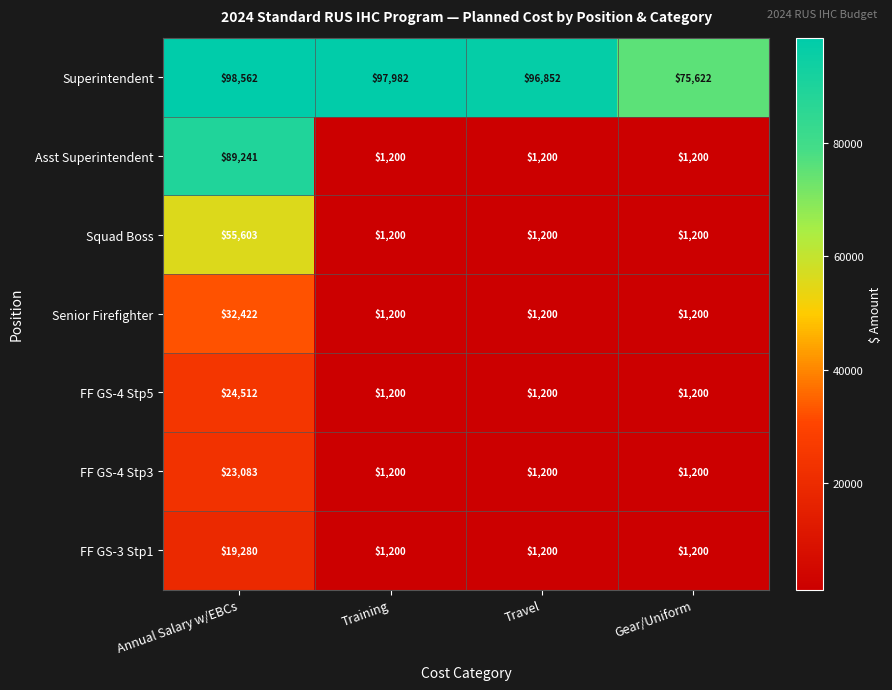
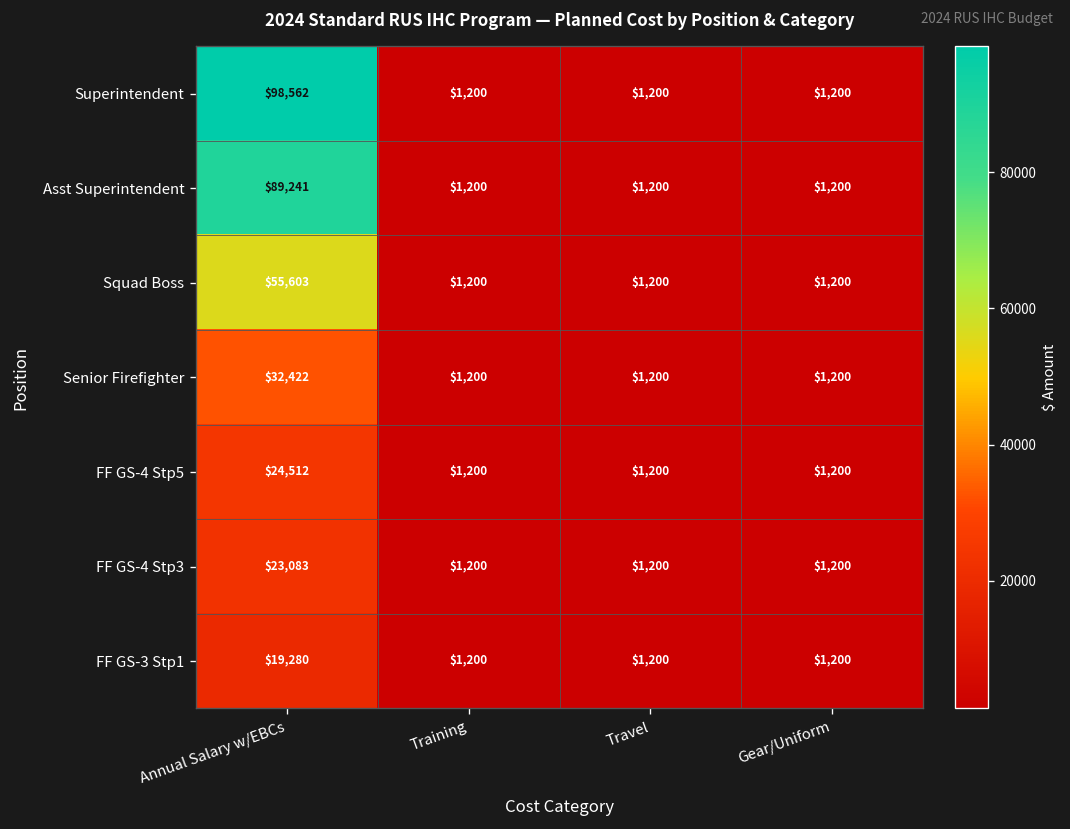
  {
    "Superintendent": {
      "Annual Salary w/EBCs": "$98,562",
-     "Training": "$97,982",
-     "Travel": "$96,852",
-     "Gear/Uniform": "$75,622"
+     "Training": "$1,200",
+     "Travel": "$1,200",
+     "Gear/Uniform": "$1,200"
    },
    "Asst Superintendent": {
      "Annual Salary w/EBCs": "$89,241",
      "Training": "$1,200",
      "Travel": "$1,200",
      "Gear/Uniform": "$1,200"
    },
    "Squad Boss": {
      "Annual Salary w/EBCs": "$55,603",
      "Training": "$1,200",
      "Travel": "$1,200",
      "Gear/Uniform": "$1,200"
    },
    "Senior Firefighter": {
      "Annual Salary w/EBCs": "$32,422",
      "Training": "$1,200",
      "Travel": "$1,200",
      "Gear/Uniform": "$1,200"
    },
    "FF GS-4 Stp5": {
      "Annual Salary w/EBCs": "$24,512",
      "Training": "$1,200",
      "Travel": "$1,200",
      "Gear/Uniform": "$1,200"
    },
    "FF GS-4 Stp3": {
      "Annual Salary w/EBCs": "$23,083",
      "Training": "$1,200",
      "Travel": "$1,200",
      "Gear/Uniform": "$1,200"
    },
    "FF GS-3 Stp1": {
      "Annual Salary w/EBCs": "$19,280",
      "Training": "$1,200",
      "Travel": "$1,200",
      "Gear/Uniform": "$1,200"
    }
  }
